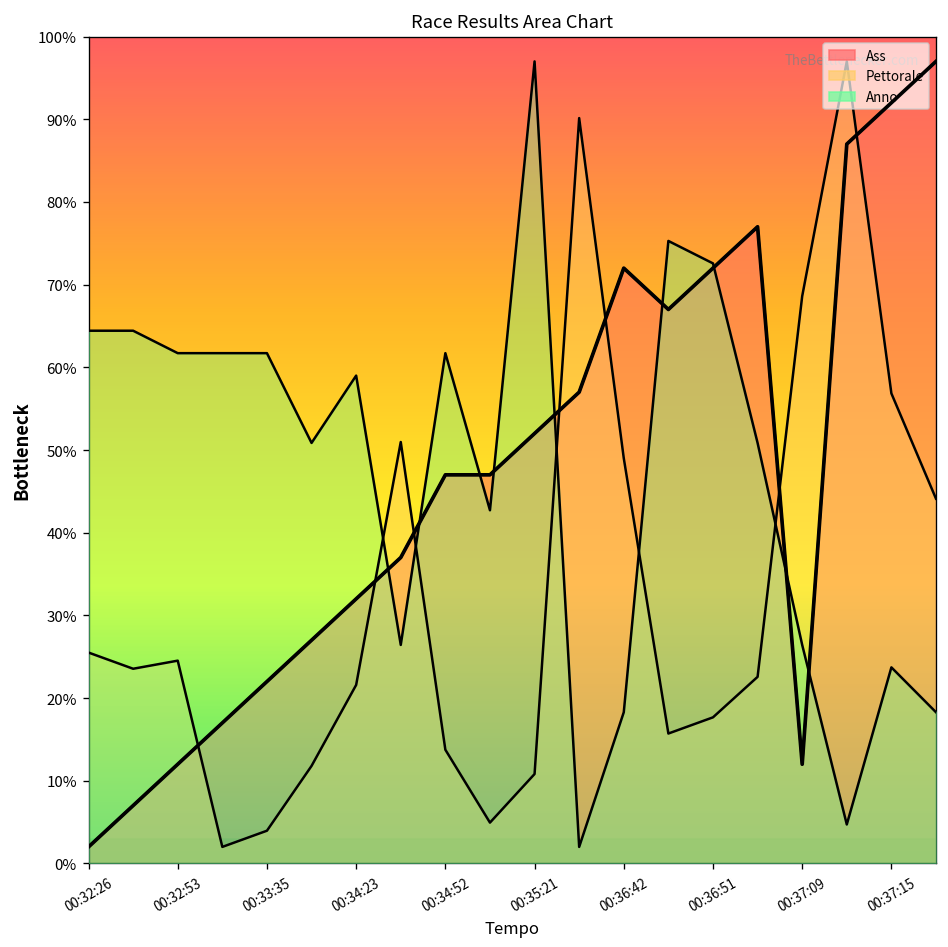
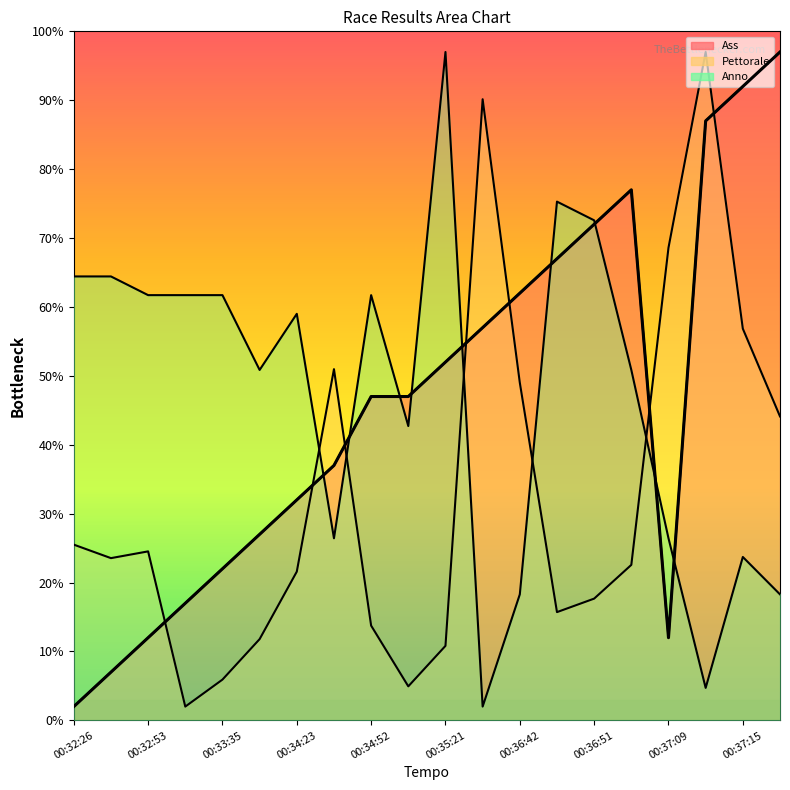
  {
    "Ass": {
      "00:32:53": "12%",
      "00:33:35": "22%",
      "00:34:23": "32%",
      "00:34:52": "47%",
      "00:35:21": "52%",
-     "00:36:42": "72%",
+     "00:36:42": "62%",
      "00:36:51": "72%",
      "00:37:09": "12%"
    },
    "Pettorale": {
      "00:32:26": "26%",
      "00:32:53": "25%",
-     "00:33:35": "4%",
+     "00:33:35": "6%",
      "00:34:23": "22%",
      "00:34:52": "14%",
      "00:35:21": "11%",
      "00:36:42": "49%",
      "00:36:51": "18%",
      "00:37:09": "69%",
      "00:37:15": "57%"
    },
    "Anno": {
      "00:32:26": "64%",
      "00:32:53": "62%",
      "00:33:35": "62%",
      "00:34:23": "59%",
      "00:34:52": "62%",
      "00:35:21": "97%",
      "00:36:42": "18%",
      "00:36:51": "73%",
      "00:37:09": "26%",
      "00:37:15": "24%"
    }
  }
